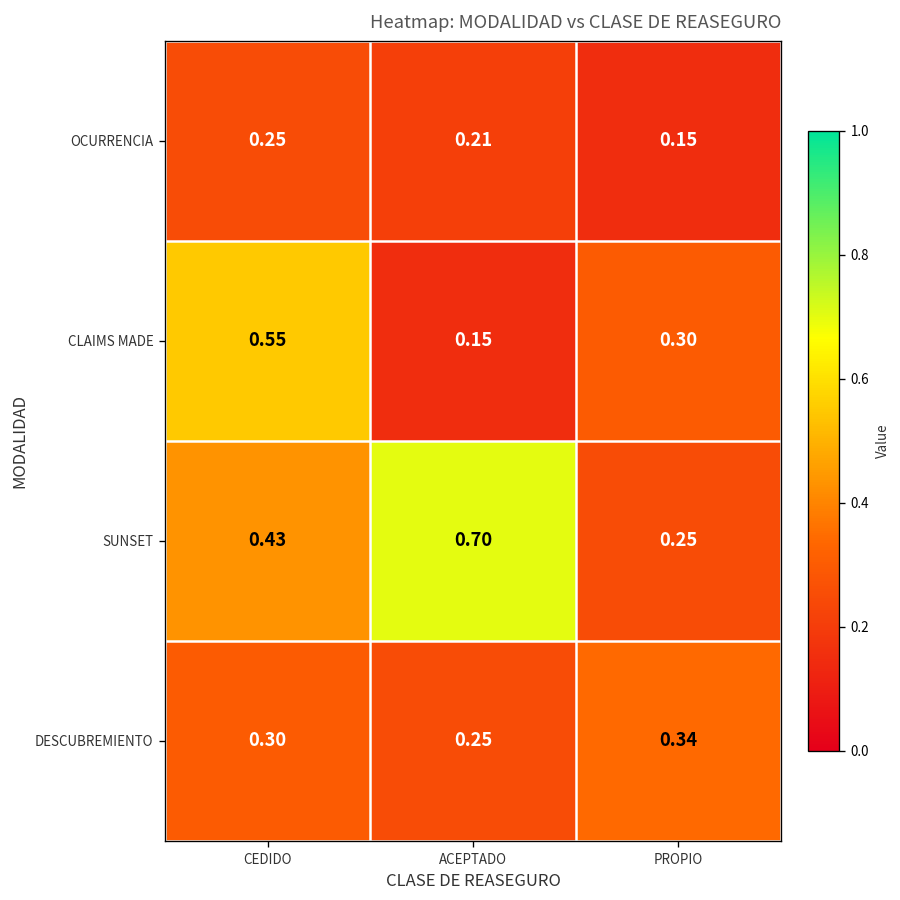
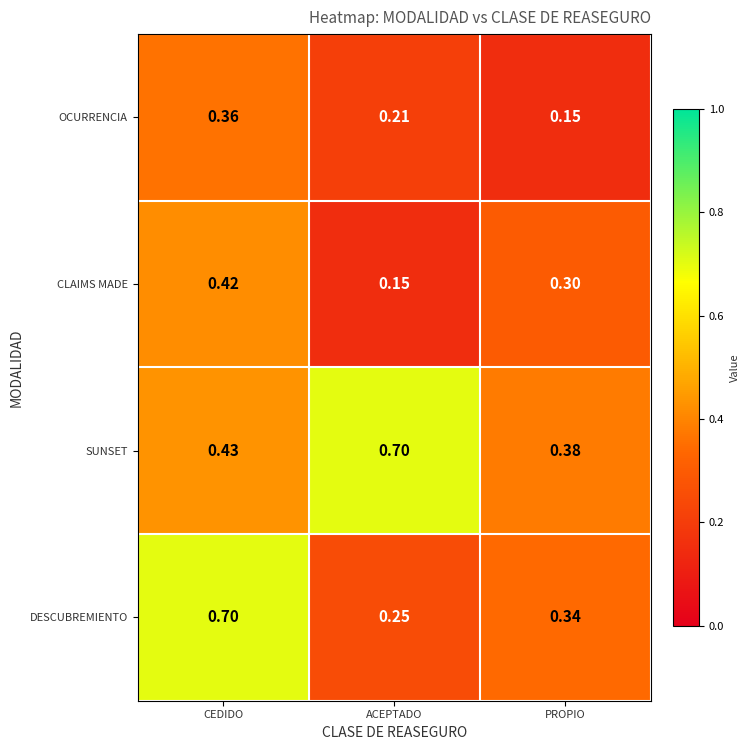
  {
    "OCURRENCIA": {
-     "CEDIDO": 0.25,
+     "CEDIDO": 0.36,
      "ACEPTADO": 0.21,
      "PROPIO": 0.15
    },
    "CLAIMS MADE": {
-     "CEDIDO": 0.55,
+     "CEDIDO": 0.42,
      "ACEPTADO": 0.15,
      "PROPIO": 0.30
    },
    "SUNSET": {
      "CEDIDO": 0.43,
      "ACEPTADO": 0.70,
-     "PROPIO": 0.25
+     "PROPIO": 0.38
    },
    "DESCUBREMIENTO": {
-     "CEDIDO": 0.30,
+     "CEDIDO": 0.70,
      "ACEPTADO": 0.25,
      "PROPIO": 0.34
    }
  }
